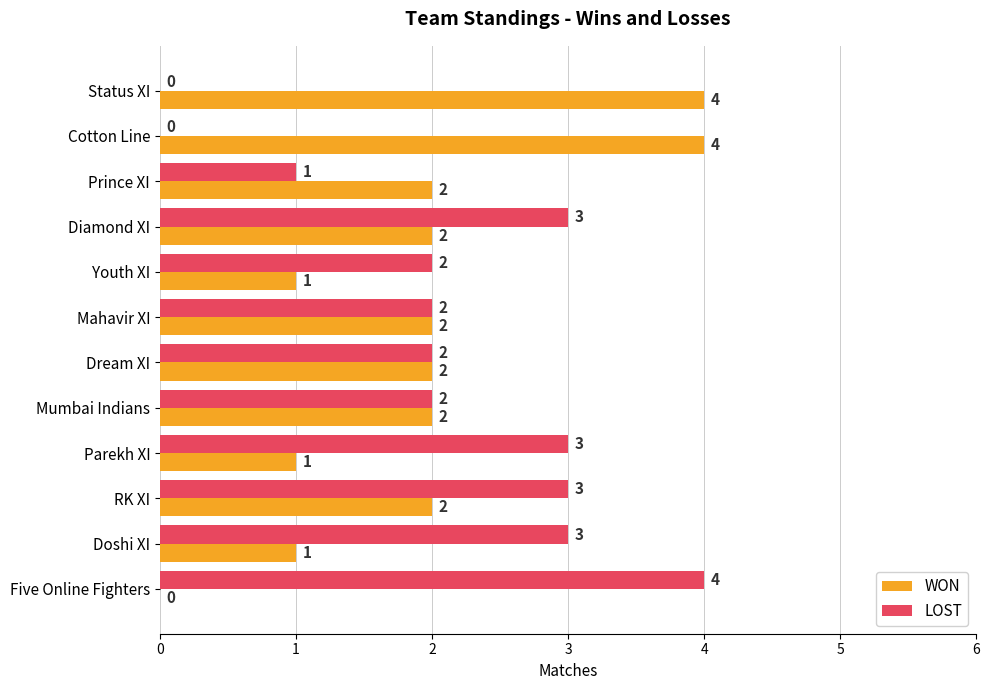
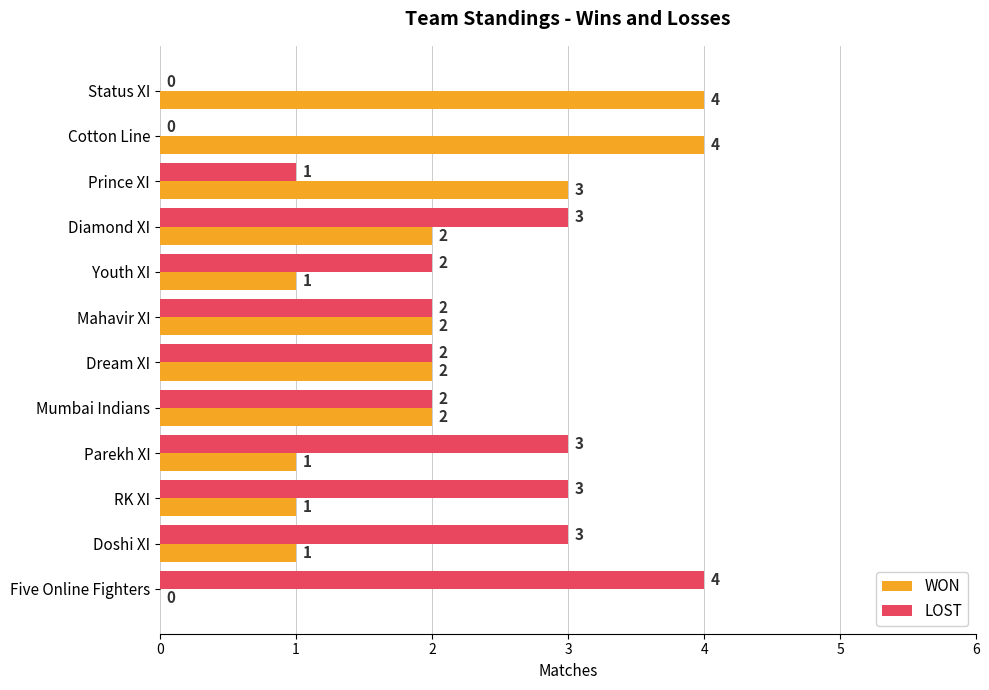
  {
    "WON": {
      "Status XI": 4,
      "Cotton Line": 4,
-     "Prince XI": 2,
+     "Prince XI": 3,
      "Diamond XI": 2,
      "Youth XI": 1,
      "Mahavir XI": 2,
      "Dream XI": 2,
      "Mumbai Indians": 2,
      "Parekh XI": 1,
-     "RK XI": 2,
+     "RK XI": 1,
      "Doshi XI": 1,
      "Five Online Fighters": 0
    },
    "LOST": {
      "Status XI": 0,
      "Cotton Line": 0,
      "Prince XI": 1,
      "Diamond XI": 3,
      "Youth XI": 2,
      "Mahavir XI": 2,
      "Dream XI": 2,
      "Mumbai Indians": 2,
      "Parekh XI": 3,
      "RK XI": 3,
      "Doshi XI": 3,
      "Five Online Fighters": 4
    }
  }
